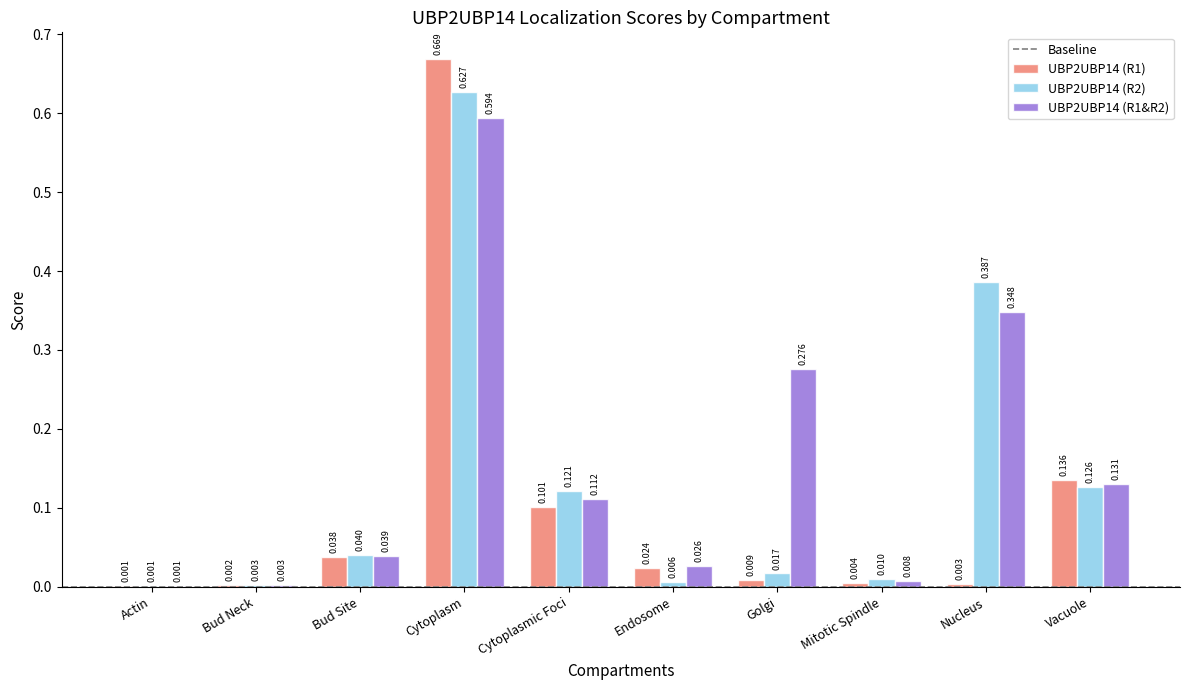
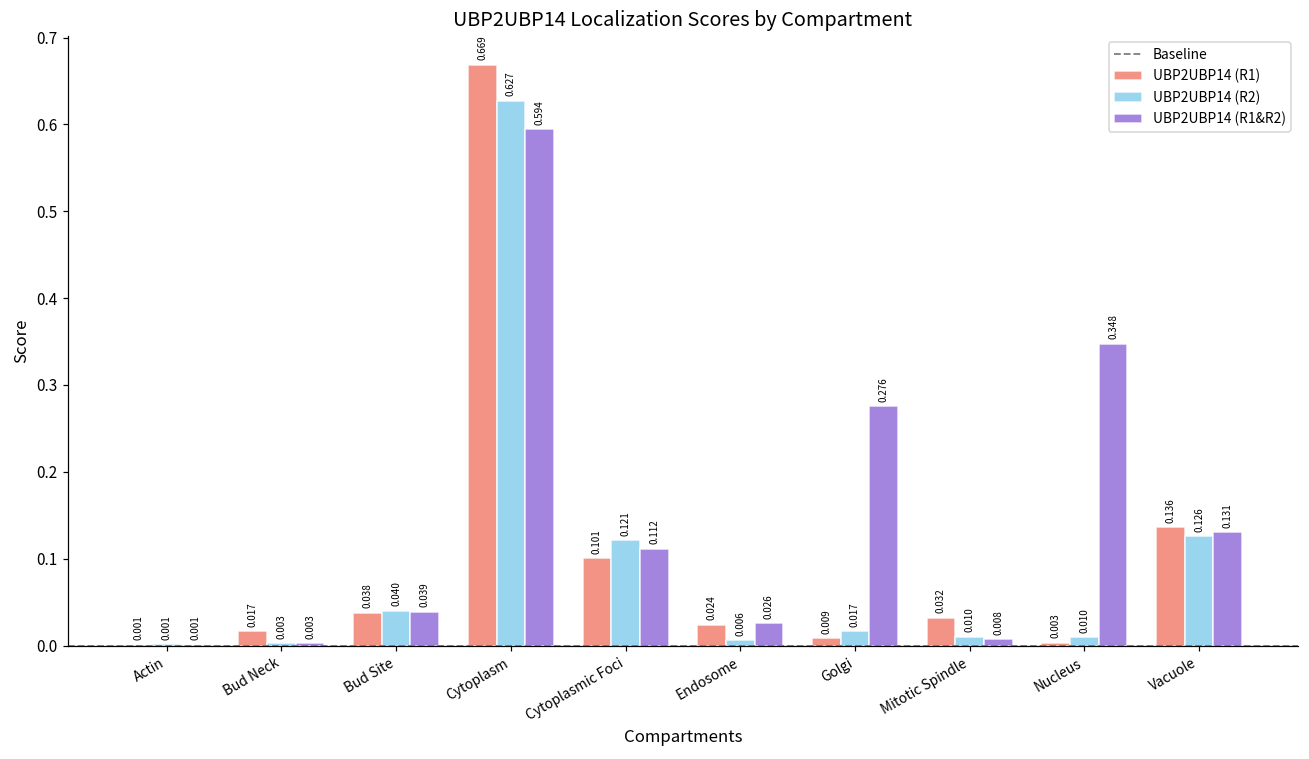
  {
    "UBP2UBP14 (R1)": {
      "Actin": 0.001,
-     "Bud Neck": 0.002,
+     "Bud Neck": 0.017,
      "Bud Site": 0.038,
      "Cytoplasm": 0.669,
      "Cytoplasmic Foci": 0.101,
      "Endosome": 0.024,
      "Golgi": 0.009,
-     "Mitotic Spindle": 0.004,
+     "Mitotic Spindle": 0.032,
      "Nucleus": 0.003,
      "Vacuole": 0.136
    },
    "UBP2UBP14 (R2)": {
      "Actin": 0.001,
      "Bud Neck": 0.003,
      "Bud Site": 0.040,
      "Cytoplasm": 0.627,
      "Cytoplasmic Foci": 0.121,
      "Endosome": 0.006,
      "Golgi": 0.017,
      "Mitotic Spindle": 0.010,
-     "Nucleus": 0.387,
+     "Nucleus": 0.010,
      "Vacuole": 0.126
    },
    "UBP2UBP14 (R1&R2)": {
      "Actin": 0.001,
      "Bud Neck": 0.003,
      "Bud Site": 0.039,
      "Cytoplasm": 0.594,
      "Cytoplasmic Foci": 0.112,
      "Endosome": 0.026,
      "Golgi": 0.276,
      "Mitotic Spindle": 0.008,
      "Nucleus": 0.348,
      "Vacuole": 0.131
    }
  }
